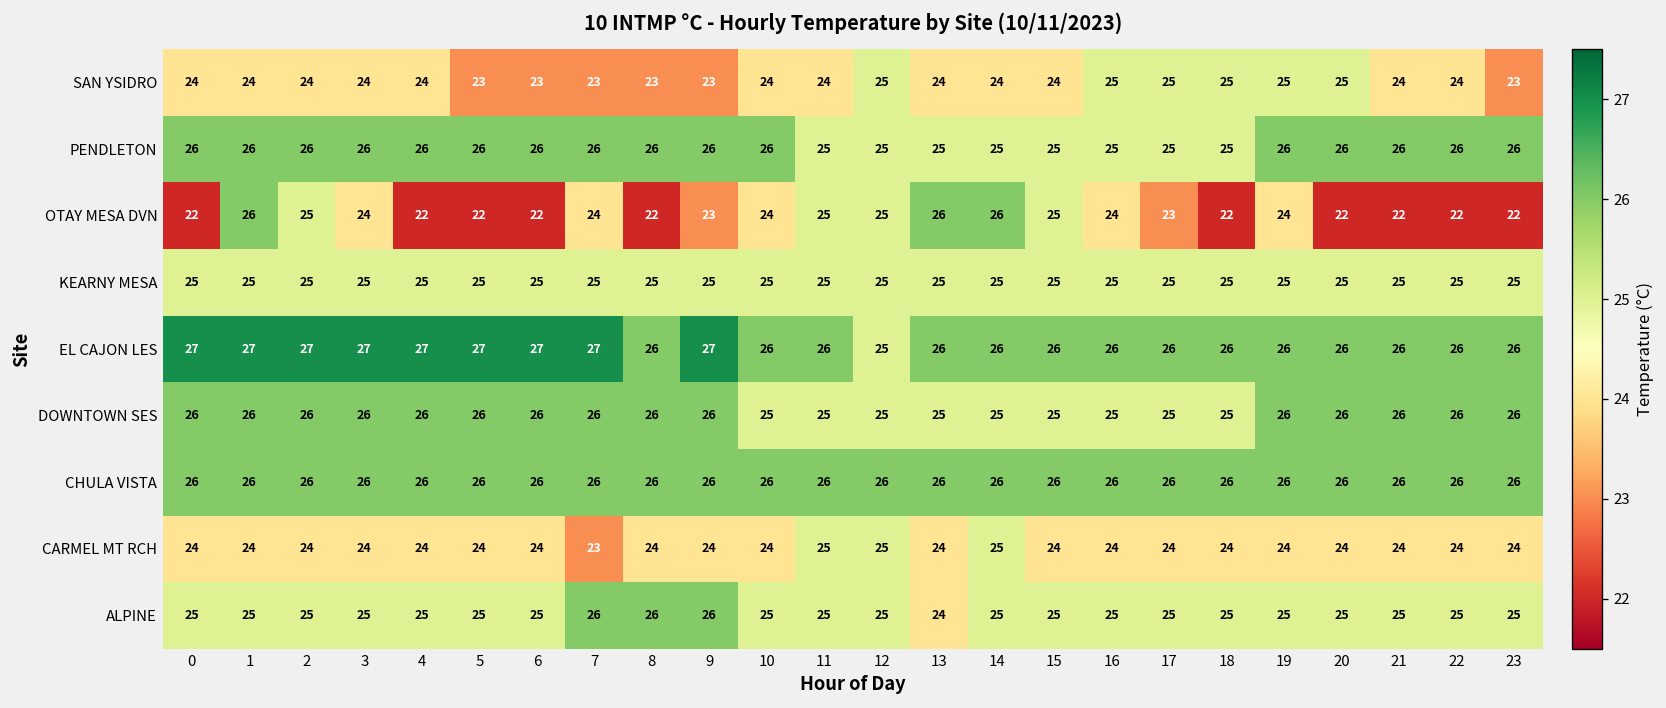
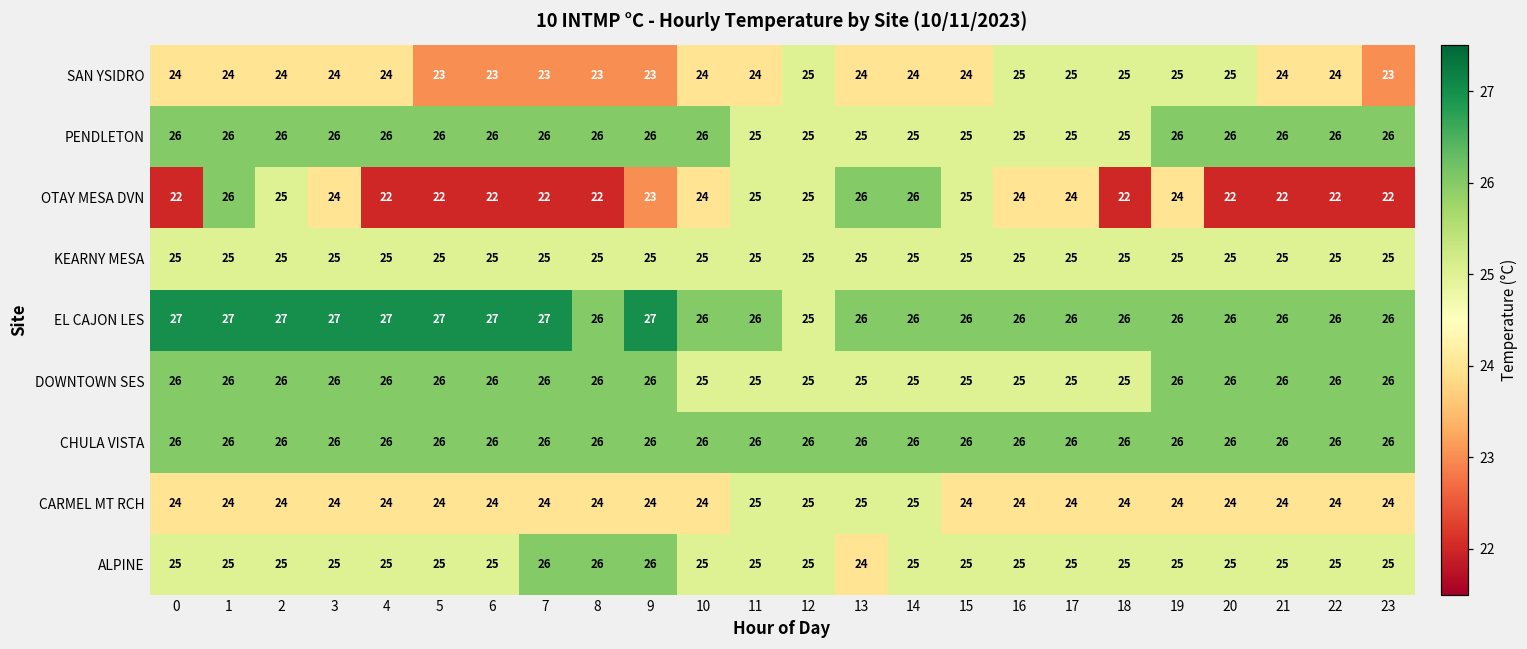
  {
    "OTAY MESA DVN": {
      "0": 22,
      "1": 26,
      "2": 25,
      "3": 24,
      "4": 22,
      "5": 22,
      "6": 22,
-     "7": 24,
+     "7": 22,
      "8": 22,
      "9": 23,
      "10": 24,
      "11": 25,
      "12": 25,
      "13": 26,
      "14": 26,
      "15": 25,
      "16": 24,
-     "17": 23,
+     "17": 24,
      "18": 22,
      "19": 24,
      "20": 22,
      "21": 22,
      "22": 22,
      "23": 22
    },
    "CARMEL MT RCH": {
      "0": 24,
      "1": 24,
      "2": 24,
      "3": 24,
      "4": 24,
      "5": 24,
      "6": 24,
-     "7": 23,
+     "7": 24,
      "8": 24,
      "9": 24,
      "10": 24,
      "11": 25,
      "12": 25,
-     "13": 24,
+     "13": 25,
      "14": 25,
      "15": 24,
      "16": 24,
      "17": 24,
      "18": 24,
      "19": 24,
      "20": 24,
      "21": 24,
      "22": 24,
      "23": 24
    }
  }
